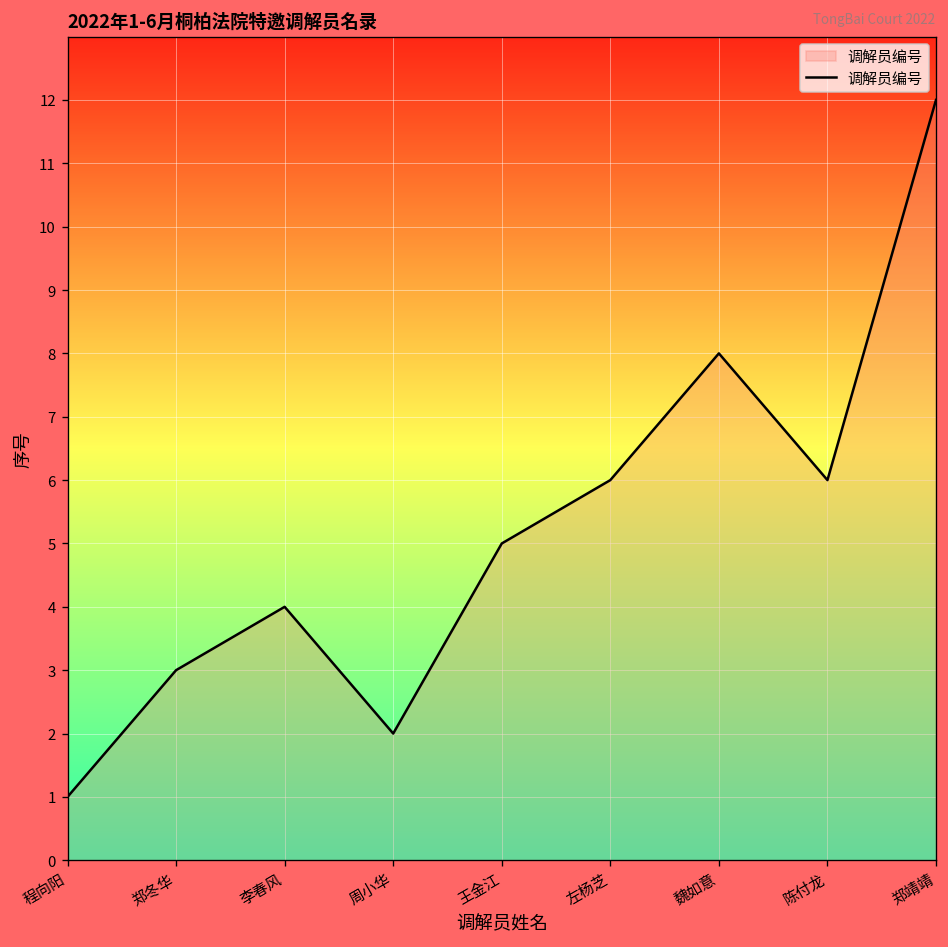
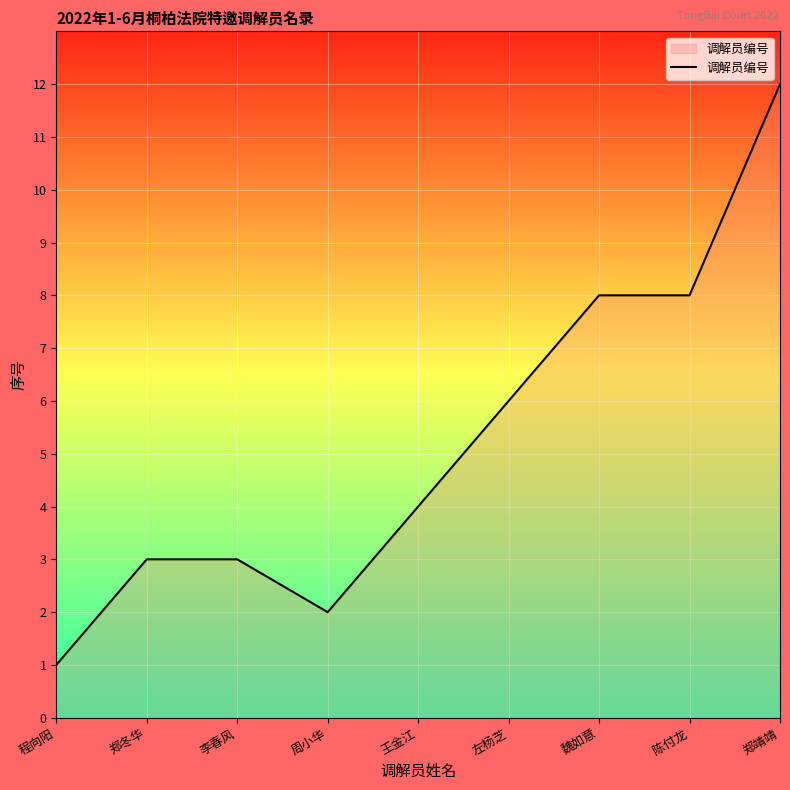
  {
    "程向阳": 1,
    "郑冬华": 3,
-   "李春风": 4,
+   "李春风": 3,
    "周小华": 2,
-   "王金江": 5,
+   "王金江": 4,
    "左杨芝": 6,
    "魏如意": 8,
-   "陈付龙": 6,
+   "陈付龙": 8,
    "郑靖靖": 12
  }
